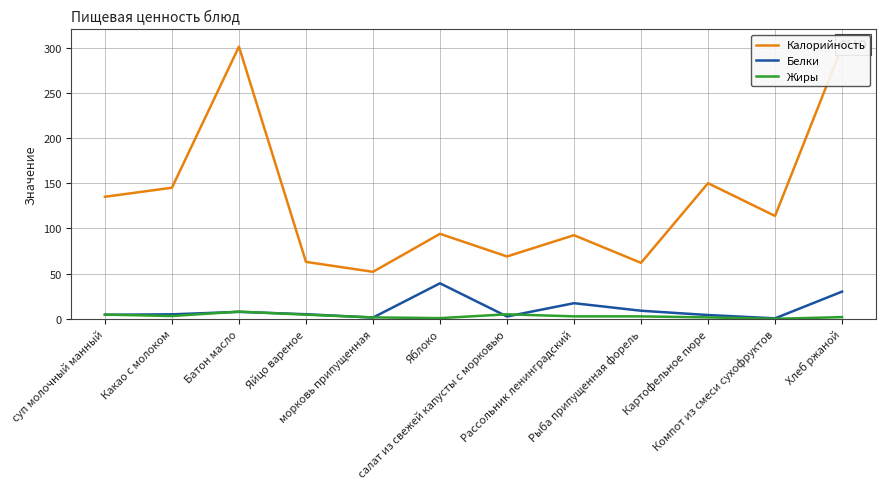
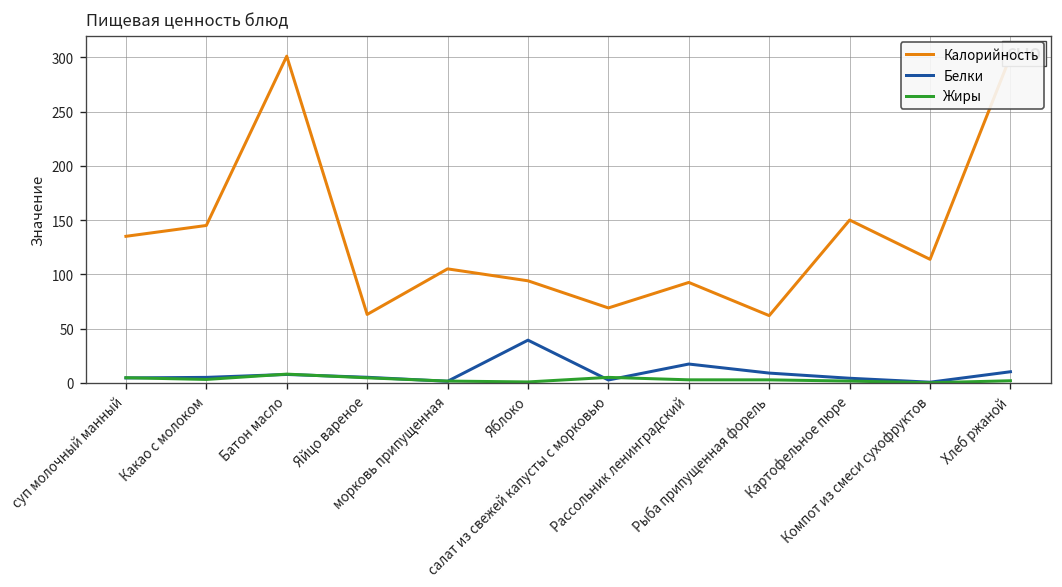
  {
    "Калорийность": {
      "суп молочный манный": 140,
      "Какао с молоком": 150,
      "Батон масло": 300,
      "Яйцо вареное": 60,
-     "морковь припущенная": 50,
+     "морковь припущенная": 110,
      "Яблоко": 90,
      "салат из свежей капусты с морковью": 70,
      "Рассольник ленинградский": 90,
      "Рыба припущенная форель": 60,
      "Картофельное пюре": 150,
      "Компот из смеси сухофруктов": 110
    },
    "Белки": {
      "Яблоко": 40,
      "Рассольник ленинградский": 20,
      "Рыба припущенная форель": 10,
-     "Хлеб ржаной": 30
+     "Хлеб ржаной": 10
    },
    "Жиры": {
      "Яблоко": 0,
      "Рассольник ленинградский": 0,
      "Рыба припущенная форель": 0,
      "Хлеб ржаной": 0
    }
  }
